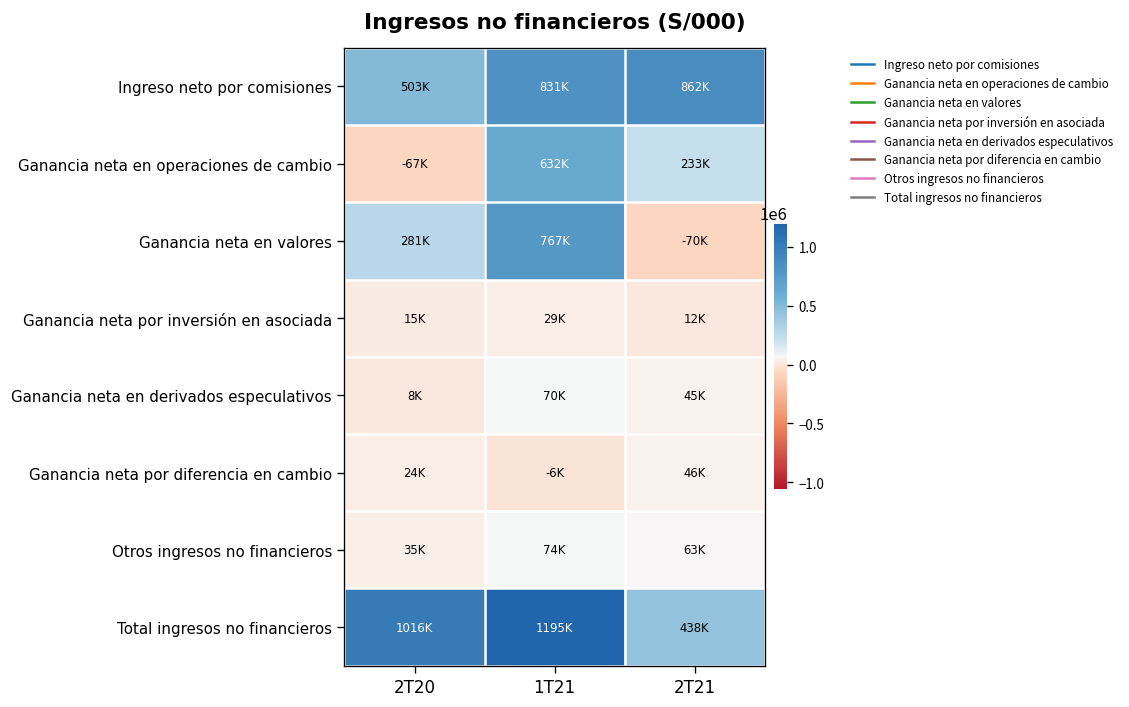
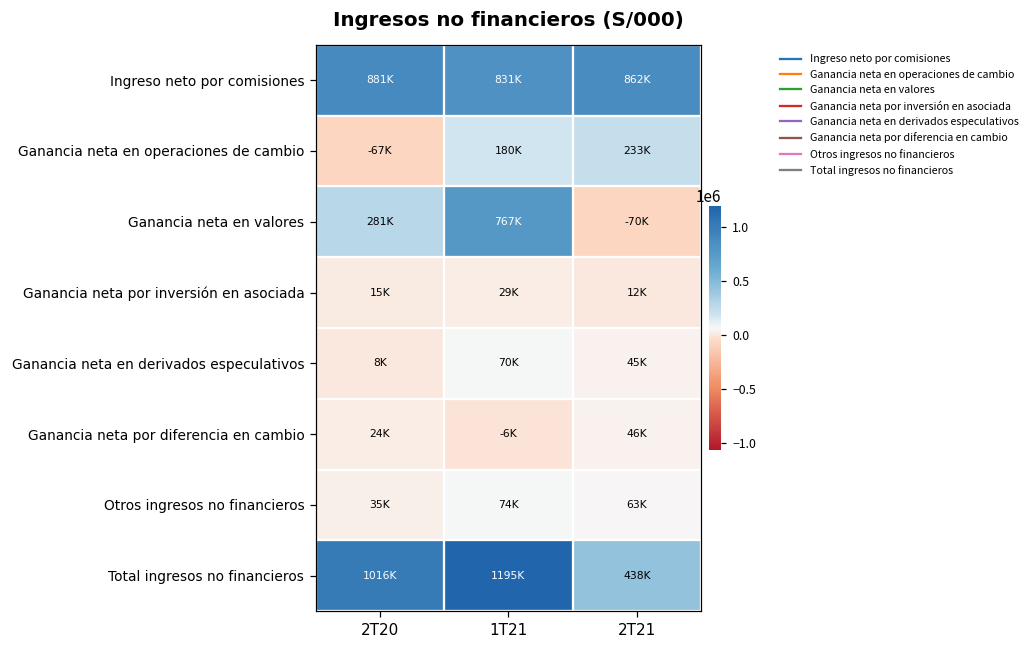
  {
    "Ingreso neto por comisiones": {
-     "2T20": "503K",
+     "2T20": "881K",
      "1T21": "831K",
      "2T21": "862K"
    },
    "Ganancia neta en operaciones de cambio": {
      "2T20": "-67K",
-     "1T21": "632K",
+     "1T21": "180K",
      "2T21": "233K"
    },
    "Ganancia neta en valores": {
      "2T20": "281K",
      "1T21": "767K",
      "2T21": "-70K"
    },
    "Ganancia neta por inversión en asociada": {
      "2T20": "15K",
      "1T21": "29K",
      "2T21": "12K"
    },
    "Ganancia neta en derivados especulativos": {
      "2T20": "8K",
      "1T21": "70K",
      "2T21": "45K"
    },
    "Ganancia neta por diferencia en cambio": {
      "2T20": "24K",
      "1T21": "-6K",
      "2T21": "46K"
    },
    "Otros ingresos no financieros": {
      "2T20": "35K",
      "1T21": "74K",
      "2T21": "63K"
    },
    "Total ingresos no financieros": {
      "2T20": "1016K",
      "1T21": "1195K",
      "2T21": "438K"
    }
  }
